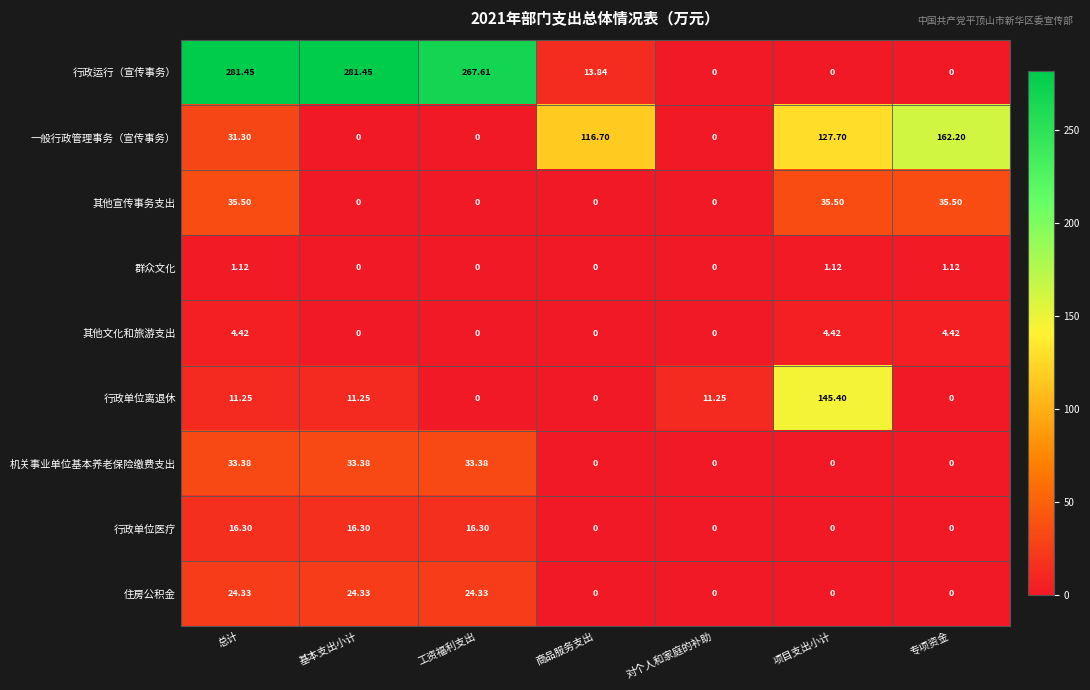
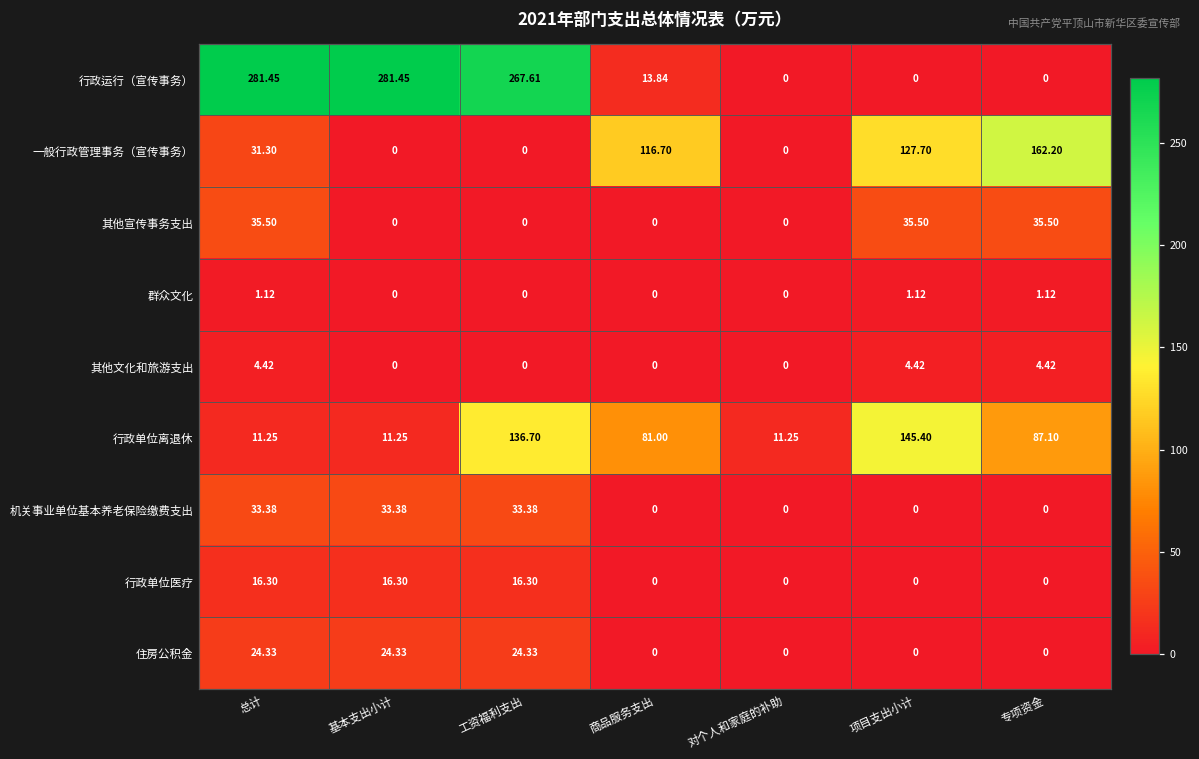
  {
    "行政运行（宣传事务）": {
      "总计": 281.45,
      "基本支出小计": 281.45,
      "工资福利支出": 267.61,
      "商品服务支出": 13.84,
      "对个人和家庭的补助": 0,
      "项目支出小计": 0,
      "专项资金": 0
    },
    "一般行政管理事务（宣传事务）": {
      "总计": 31.30,
      "基本支出小计": 0,
      "工资福利支出": 0,
      "商品服务支出": 116.70,
      "对个人和家庭的补助": 0,
      "项目支出小计": 127.70,
      "专项资金": 162.20
    },
    "其他宣传事务支出": {
      "总计": 35.50,
      "基本支出小计": 0,
      "工资福利支出": 0,
      "商品服务支出": 0,
      "对个人和家庭的补助": 0,
      "项目支出小计": 35.50,
      "专项资金": 35.50
    },
    "群众文化": {
      "总计": 1.12,
      "基本支出小计": 0,
      "工资福利支出": 0,
      "商品服务支出": 0,
      "对个人和家庭的补助": 0,
      "项目支出小计": 1.12,
      "专项资金": 1.12
    },
    "其他文化和旅游支出": {
      "总计": 4.42,
      "基本支出小计": 0,
      "工资福利支出": 0,
      "商品服务支出": 0,
      "对个人和家庭的补助": 0,
      "项目支出小计": 4.42,
      "专项资金": 4.42
    },
    "行政单位离退休": {
      "总计": 11.25,
      "基本支出小计": 11.25,
-     "工资福利支出": 0,
-     "商品服务支出": 0,
+     "工资福利支出": 136.70,
+     "商品服务支出": 81.00,
      "对个人和家庭的补助": 11.25,
      "项目支出小计": 145.40,
-     "专项资金": 0
+     "专项资金": 87.10
    },
    "机关事业单位基本养老保险缴费支出": {
      "总计": 33.38,
      "基本支出小计": 33.38,
      "工资福利支出": 33.38,
      "商品服务支出": 0,
      "对个人和家庭的补助": 0,
      "项目支出小计": 0,
      "专项资金": 0
    },
    "行政单位医疗": {
      "总计": 16.30,
      "基本支出小计": 16.30,
      "工资福利支出": 16.30,
      "商品服务支出": 0,
      "对个人和家庭的补助": 0,
      "项目支出小计": 0,
      "专项资金": 0
    },
    "住房公积金": {
      "总计": 24.33,
      "基本支出小计": 24.33,
      "工资福利支出": 24.33,
      "商品服务支出": 0,
      "对个人和家庭的补助": 0,
      "项目支出小计": 0,
      "专项资金": 0
    }
  }
